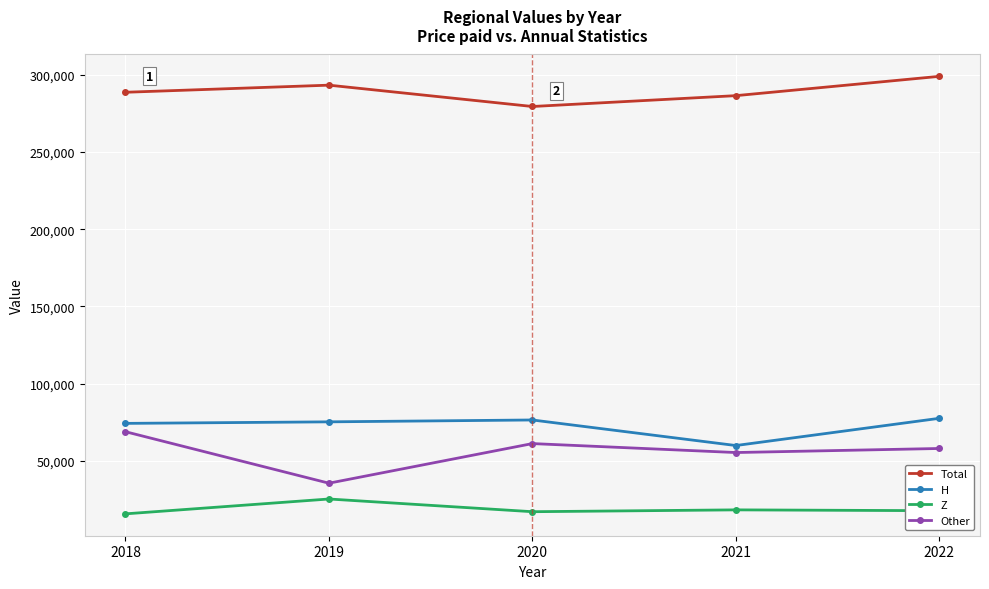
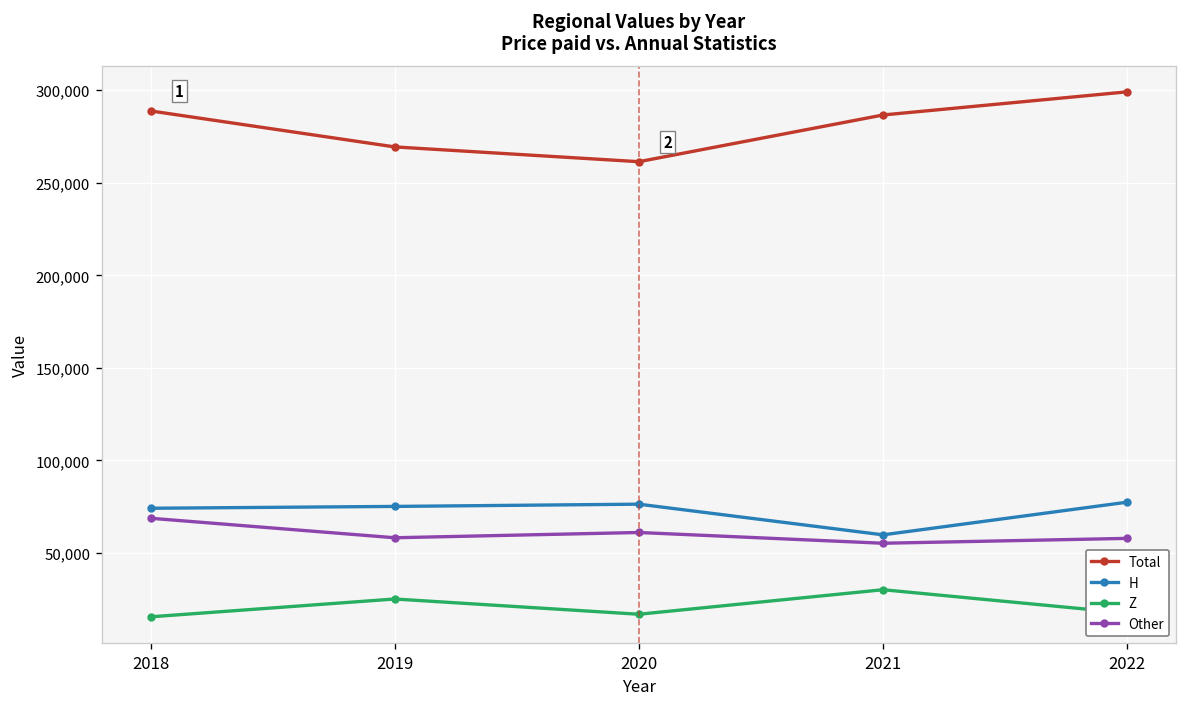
  {
    "Total": {
-     "2019": "293,000",
-     "2020": "280,000",
+     "2019": "269,000",
+     "2020": "261,000",
      "2021": "287,000",
      "2022": "299,000"
    },
    "H": {
      "2018": "74,000",
      "2019": "75,000",
      "2020": "76,000",
      "2021": "60,000",
      "2022": "77,000"
    },
    "Z": {
      "2018": "16,000",
      "2019": "25,000",
      "2020": "17,000",
-     "2021": "18,000"
+     "2021": "30,000"
    },
    "Other": {
      "2018": "69,000",
-     "2019": "35,000",
+     "2019": "58,000",
      "2020": "61,000",
      "2021": "55,000",
      "2022": "58,000"
    }
  }
